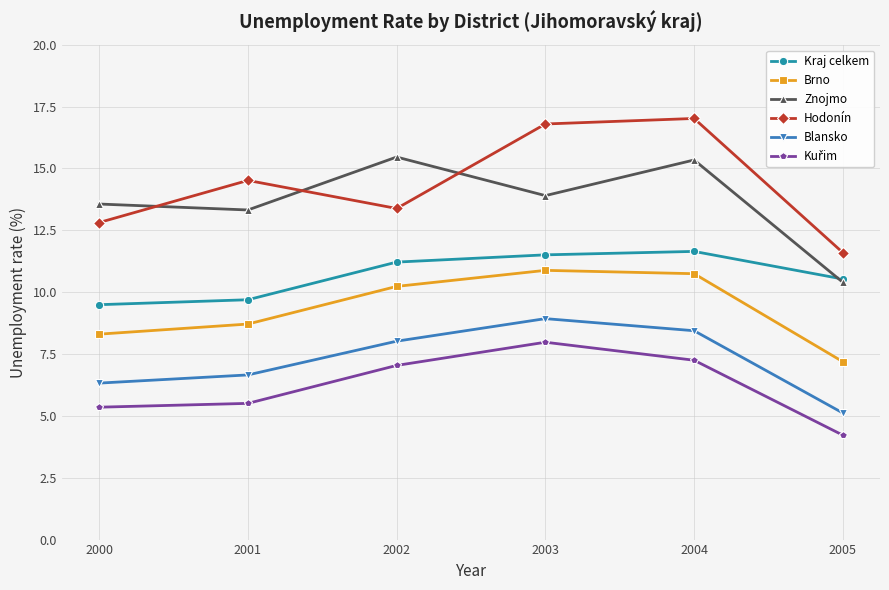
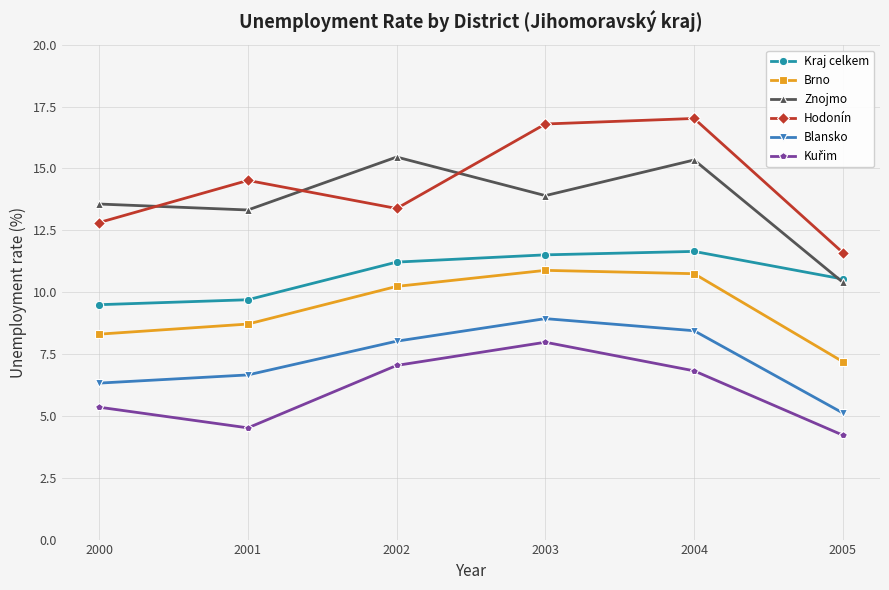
  {
    "Brno": {
      "2000": 8.3,
      "2001": 8.7,
      "2002": 10.2,
      "2003": 10.9,
      "2004": 10.7,
      "2005": 7.2
    },
    "Znojmo": {
      "2000": 13.6,
      "2001": 13.3,
      "2002": 15.5,
      "2003": 13.9,
      "2004": 15.3,
      "2005": 10.4
    },
    "Hodonín": {
      "2000": 12.8,
      "2001": 14.5,
      "2002": 13.4,
      "2003": 16.8,
      "2004": 17.0,
      "2005": 11.6
    },
    "Kuřim": {
      "2000": 5.3,
-     "2001": 5.5,
+     "2001": 4.5,
      "2002": 7.0,
      "2003": 8.0,
-     "2004": 7.2,
+     "2004": 6.8,
      "2005": 4.2
    }
  }
